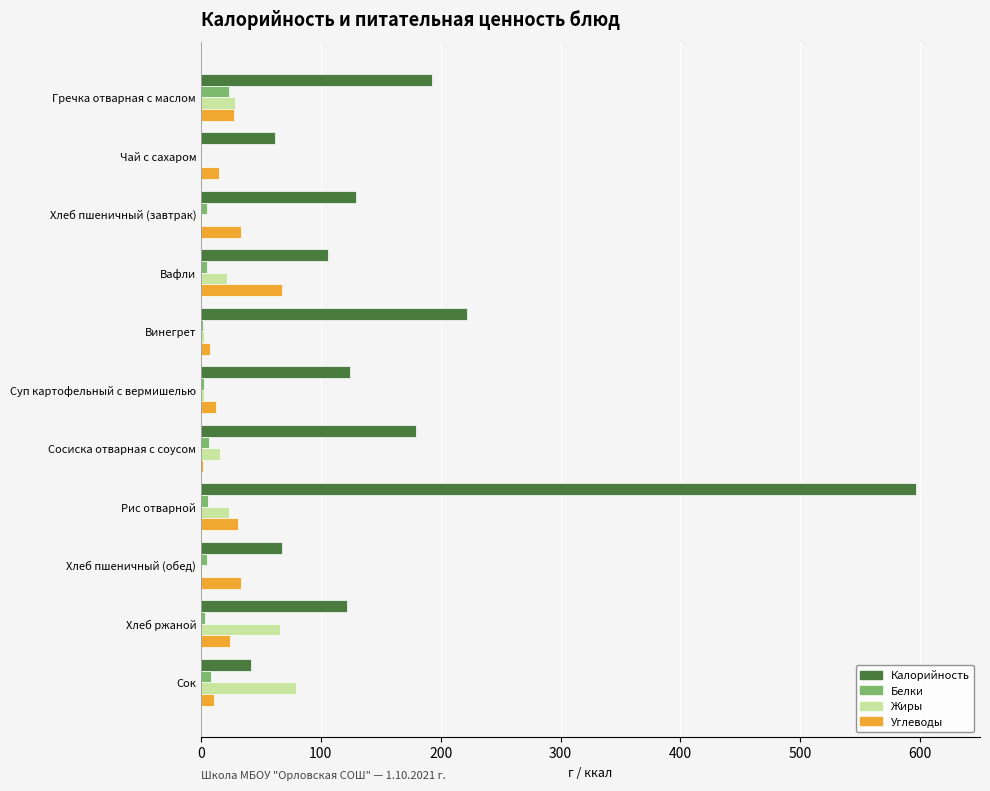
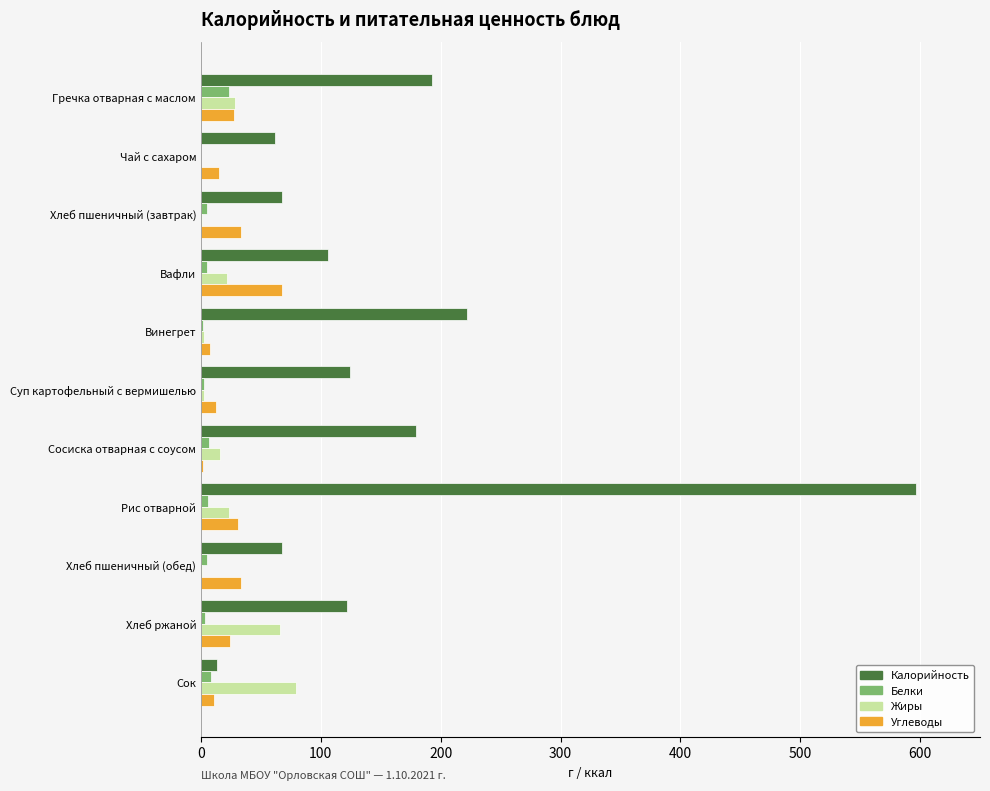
  {
    "Калорийность": {
      "Гречка отварная с маслом": 193,
      "Чай с сахаром": 62,
-     "Хлеб пшеничный (завтрак)": 130,
+     "Хлеб пшеничный (завтрак)": 67,
      "Вафли": 106,
      "Винегрет": 222,
      "Суп картофельный с вермишелью": 124,
      "Сосиска отварная с соусом": 180,
      "Рис отварной": 597,
      "Хлеб пшеничный (обед)": 67,
      "Хлеб ржаной": 122,
-     "Сок": 42
+     "Сок": 13
    },
    "Белки": {
      "Гречка отварная с маслом": 24,
      "Хлеб пшеничный (завтрак)": 5,
      "Вафли": 5,
      "Суп картофельный с вермишелью": 3,
      "Сосиска отварная с соусом": 7,
      "Рис отварной": 5,
      "Хлеб пшеничный (обед)": 5,
      "Хлеб ржаной": 4,
      "Сок": 8
    },
    "Жиры": {
      "Гречка отварная с маслом": 28,
      "Вафли": 22,
      "Винегрет": 2,
      "Суп картофельный с вермишелью": 3,
      "Сосиска отварная с соусом": 16,
      "Рис отварной": 24,
      "Хлеб ржаной": 66,
      "Сок": 79
    },
    "Углеводы": {
      "Гречка отварная с маслом": 28,
      "Чай с сахаром": 15,
      "Хлеб пшеничный (завтрак)": 34,
      "Вафли": 68,
      "Винегрет": 7,
      "Суп картофельный с вермишелью": 13,
      "Рис отварной": 31,
      "Хлеб пшеничный (обед)": 34,
      "Хлеб ржаной": 24,
      "Сок": 11
    }
  }
